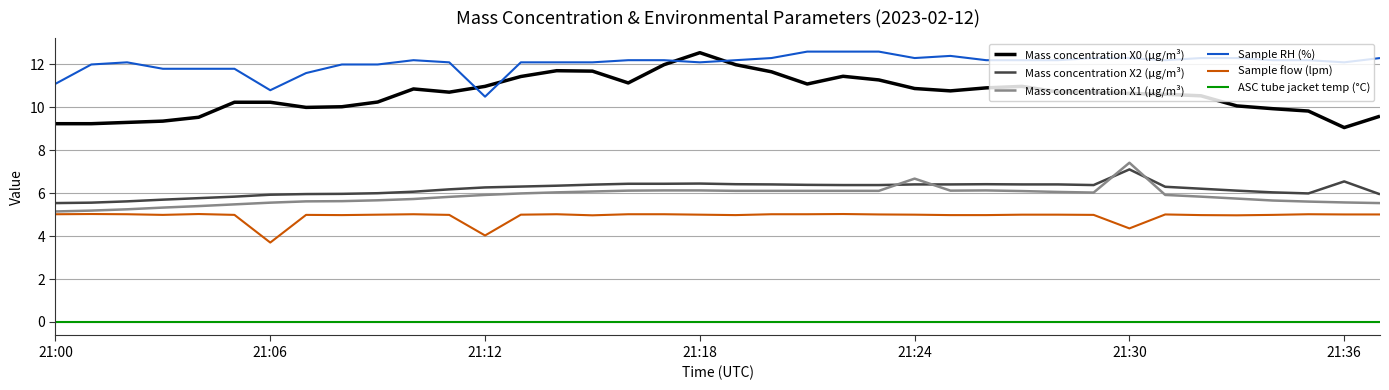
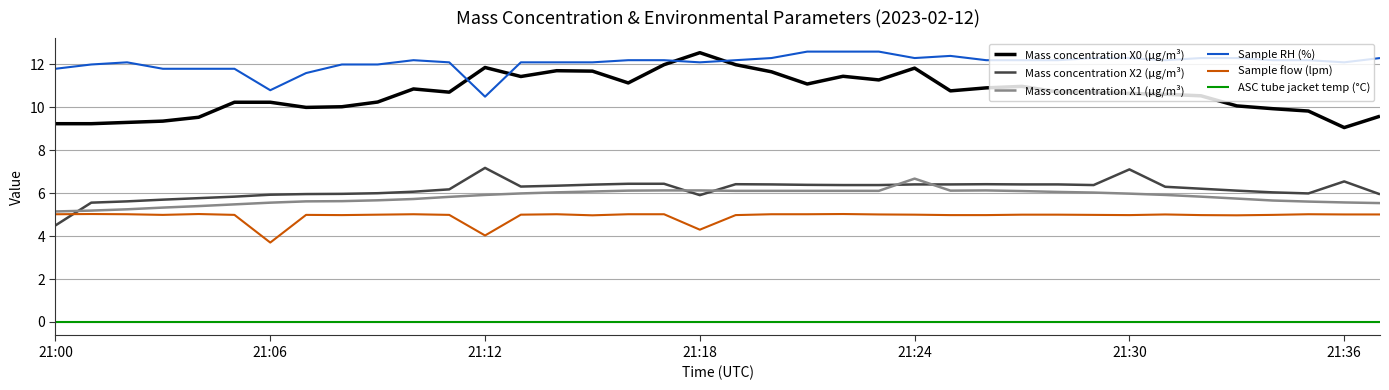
  {
    "Mass concentration X0 (μg/m³)": {
      "21:00": 9.2,
      "21:06": 10.2,
-     "21:12": 11.0,
+     "21:12": 11.9,
      "21:18": 12.6,
-     "21:24": 10.9,
+     "21:24": 11.8,
      "21:36": 9.1
    },
    "Mass concentration X2 (μg/m³)": {
-     "21:00": 5.5,
+     "21:00": 4.5,
      "21:06": 5.9,
-     "21:12": 6.3,
-     "21:18": 6.5,
+     "21:12": 7.2,
+     "21:18": 5.9,
      "21:24": 6.4,
      "21:30": 7.1,
      "21:36": 6.6
    },
    "Mass concentration X1 (μg/m³)": {
      "21:00": 5.2,
      "21:06": 5.6,
      "21:12": 5.9,
      "21:18": 6.1,
      "21:24": 6.7,
-     "21:30": 7.4,
+     "21:30": 6.0,
      "21:36": 5.6
    },
    "Sample RH (%)": {
-     "21:00": 11.1,
+     "21:00": 11.8,
      "21:06": 10.8,
      "21:12": 10.5,
      "21:18": 12.1,
      "21:24": 12.3
    },
    "Sample flow (lpm)": {
      "21:00": 5.0,
      "21:06": 3.7,
      "21:12": 4.0,
-     "21:18": 5.0,
+     "21:18": 4.3,
      "21:24": 5.0,
-     "21:30": 4.4,
+     "21:30": 5.0,
      "21:36": 5.0
    },
    "ASC tube jacket temp (°C)": {
      "21:00": 0.0,
      "21:06": 0.0,
      "21:12": 0.0,
      "21:18": 0.0,
      "21:24": 0.0,
      "21:30": 0.0,
      "21:36": 0.0
    }
  }
